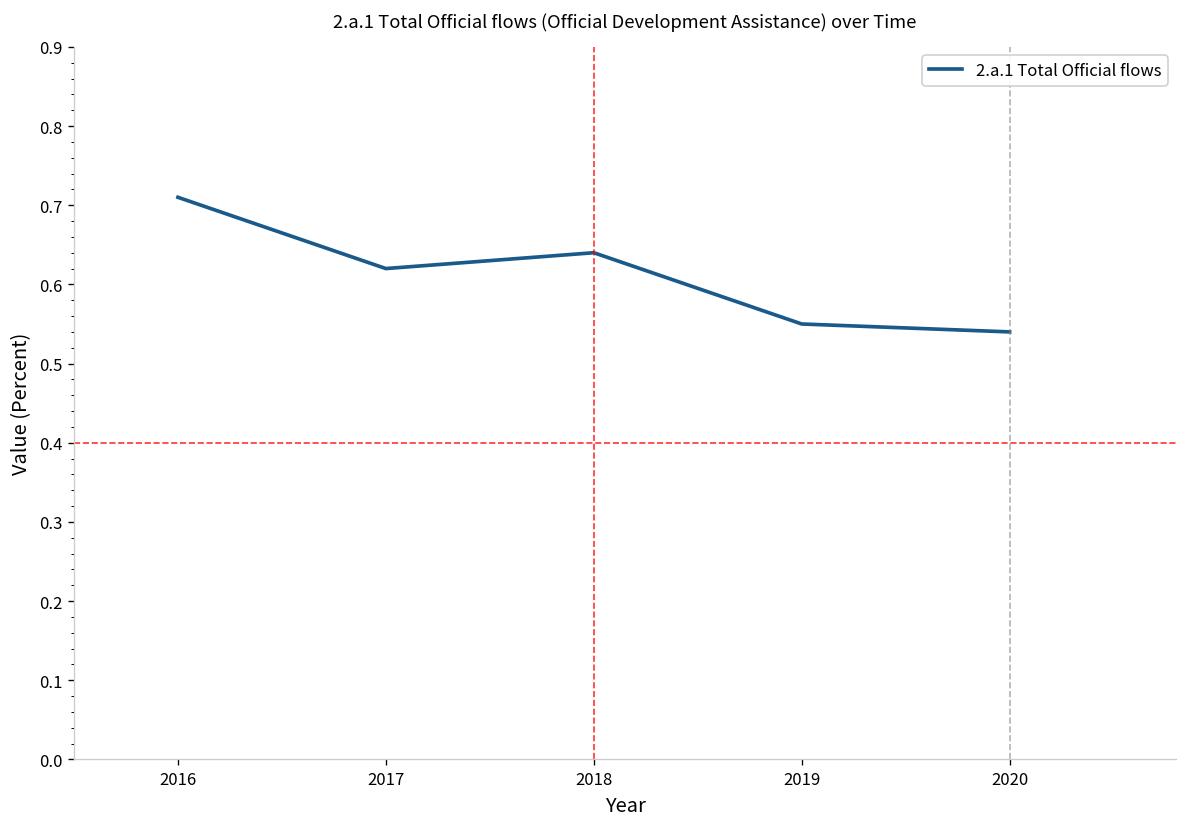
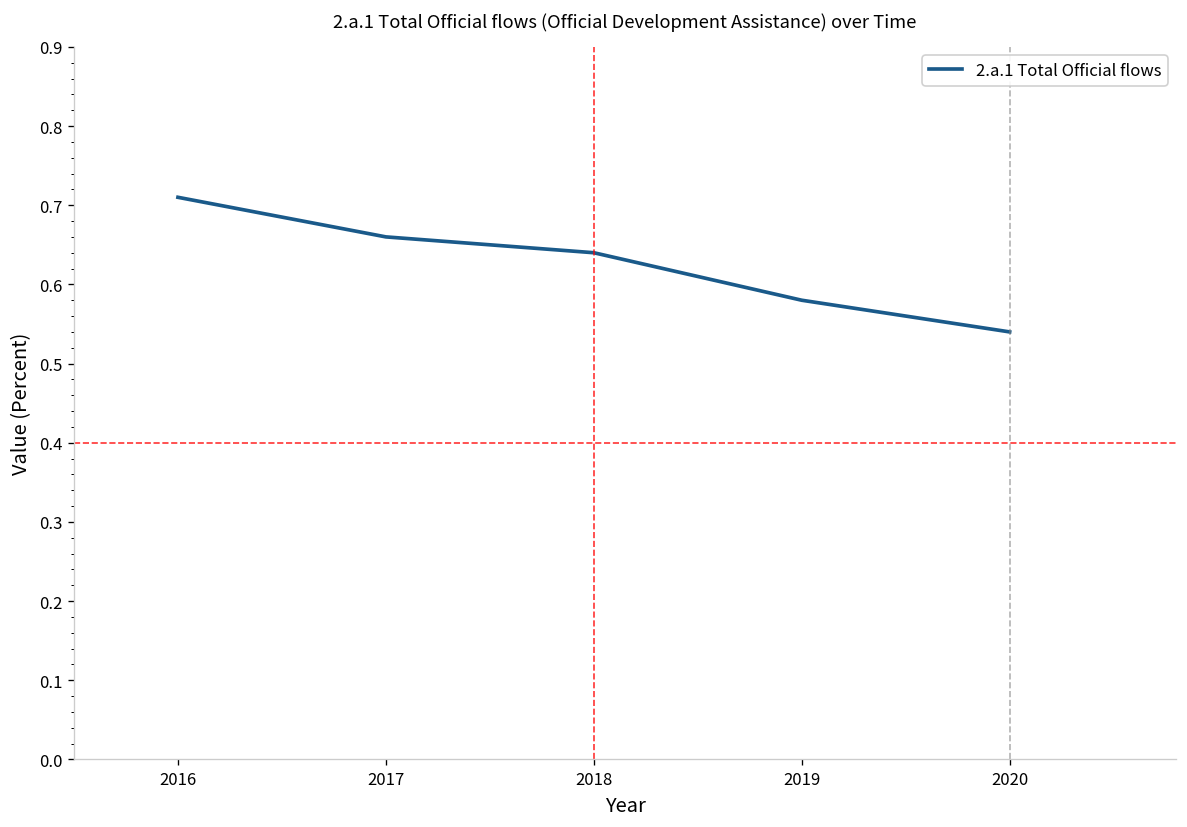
  {
    "2016": 0.71,
-   "2017": 0.62,
+   "2017": 0.66,
    "2018": 0.64,
-   "2019": 0.55,
+   "2019": 0.58,
    "2020": 0.54
  }
